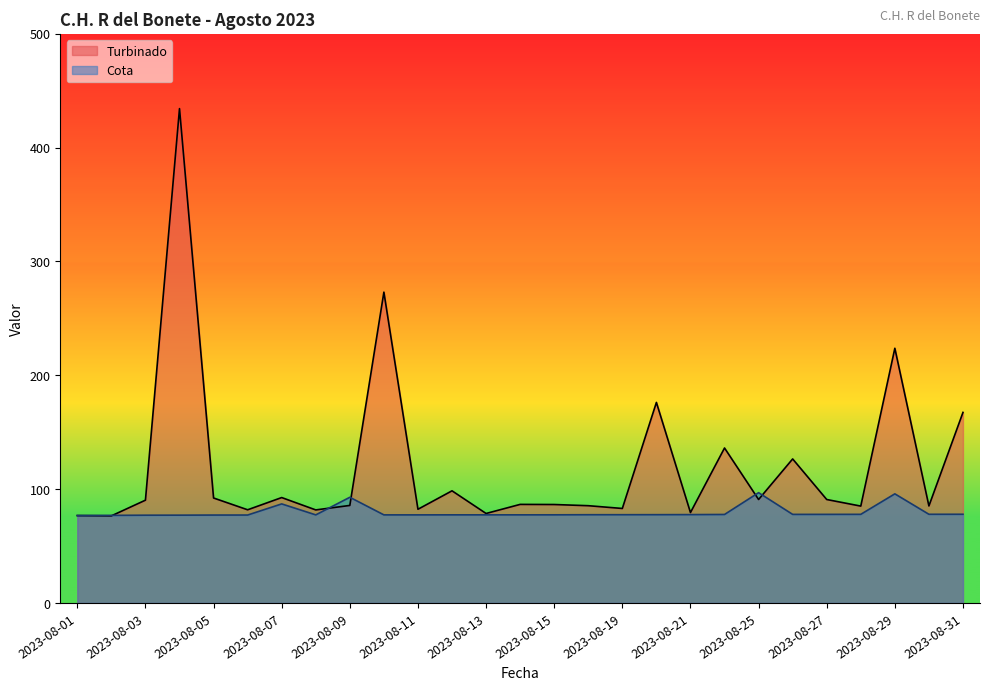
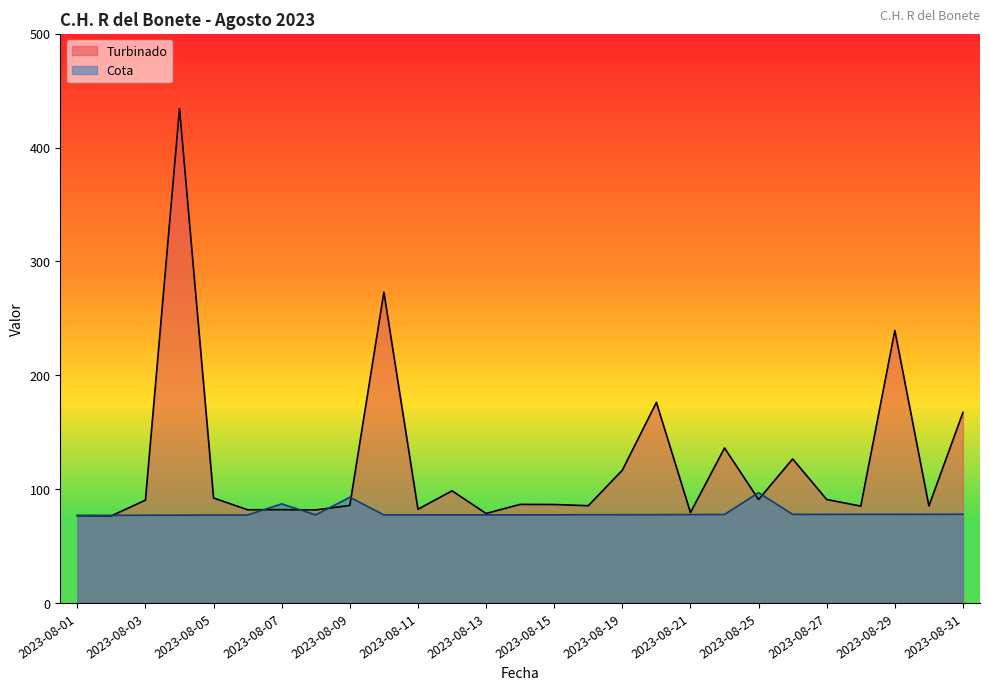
  {
    "Turbinado": {
      "2023-08-03": 90,
      "2023-08-05": 92,
-     "2023-08-07": 93,
+     "2023-08-07": 82,
      "2023-08-09": 86,
      "2023-08-11": 82,
      "2023-08-15": 86,
-     "2023-08-19": 83,
+     "2023-08-19": 117,
      "2023-08-25": 91,
      "2023-08-27": 91,
-     "2023-08-29": 224,
+     "2023-08-29": 239,
      "2023-08-31": 167
    },
    "Cota": {
      "2023-08-03": 77,
      "2023-08-05": 77,
      "2023-08-07": 87,
      "2023-08-09": 93,
      "2023-08-11": 77,
      "2023-08-15": 77,
      "2023-08-19": 78,
      "2023-08-25": 97,
      "2023-08-27": 78,
-     "2023-08-29": 96,
+     "2023-08-29": 78,
      "2023-08-31": 78
    }
  }
